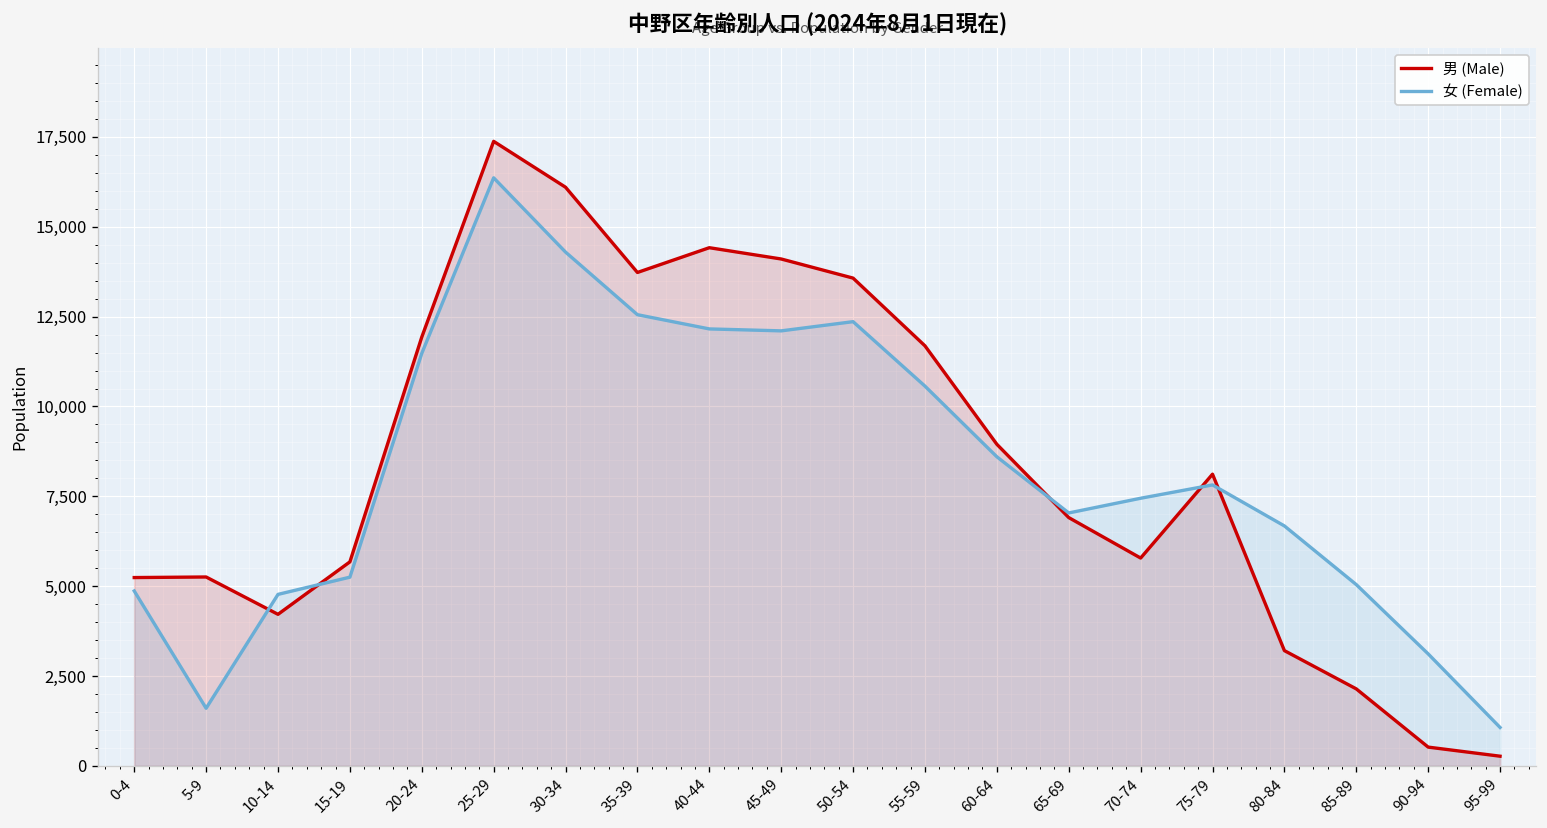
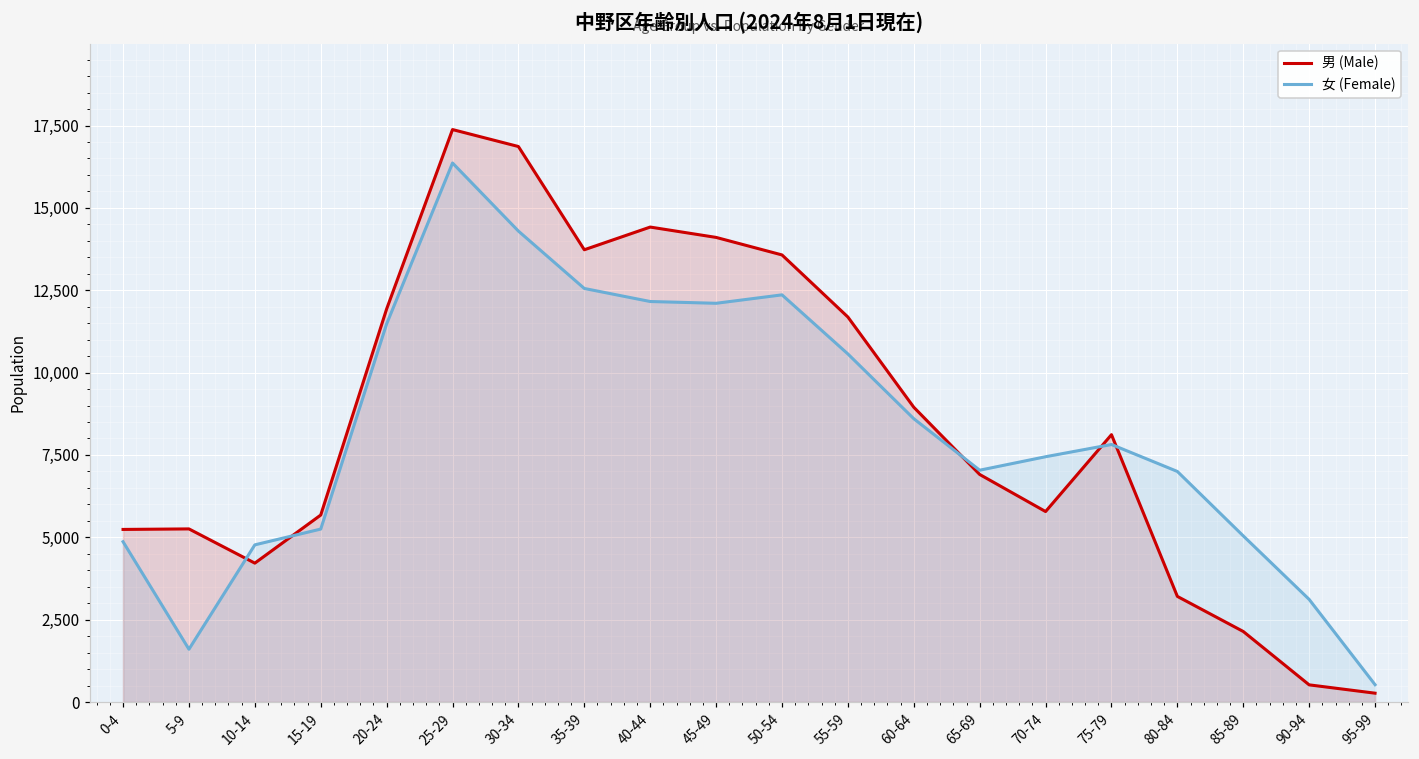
  {
    "男 (Male)": {
      "0-4": "5,200",
      "5-9": "5,300",
      "10-14": "4,200",
      "15-19": "5,700",
      "20-24": "11,900",
      "25-29": "17,400",
-     "30-34": "16,100",
+     "30-34": "16,900",
      "35-39": "13,700",
      "40-44": "14,400",
      "45-49": "14,100",
      "50-54": "13,600",
      "55-59": "11,700",
      "60-64": "8,900",
      "65-69": "6,900",
      "70-74": "5,800",
      "75-79": "8,100",
      "80-84": "3,200",
      "85-89": "2,100",
      "90-94": "500",
      "95-99": "300"
    },
    "女 (Female)": {
      "0-4": "4,900",
      "5-9": "1,600",
      "10-14": "4,800",
      "15-19": "5,300",
      "20-24": "11,500",
      "25-29": "16,400",
      "30-34": "14,300",
      "35-39": "12,600",
      "40-44": "12,200",
      "45-49": "12,100",
      "50-54": "12,400",
      "55-59": "10,600",
      "60-64": "8,600",
      "65-69": "7,000",
      "70-74": "7,400",
      "75-79": "7,800",
-     "80-84": "6,700",
+     "80-84": "7,000",
      "85-89": "5,000",
      "90-94": "3,100",
-     "95-99": "1,100"
+     "95-99": "500"
    }
  }
